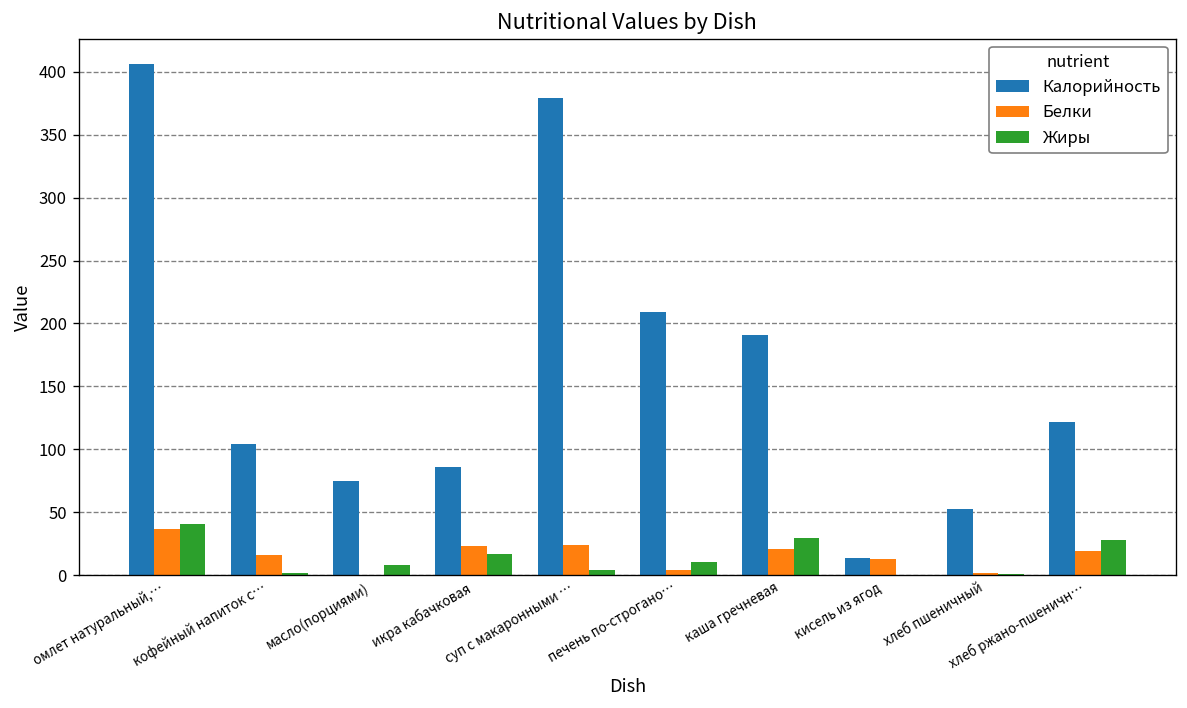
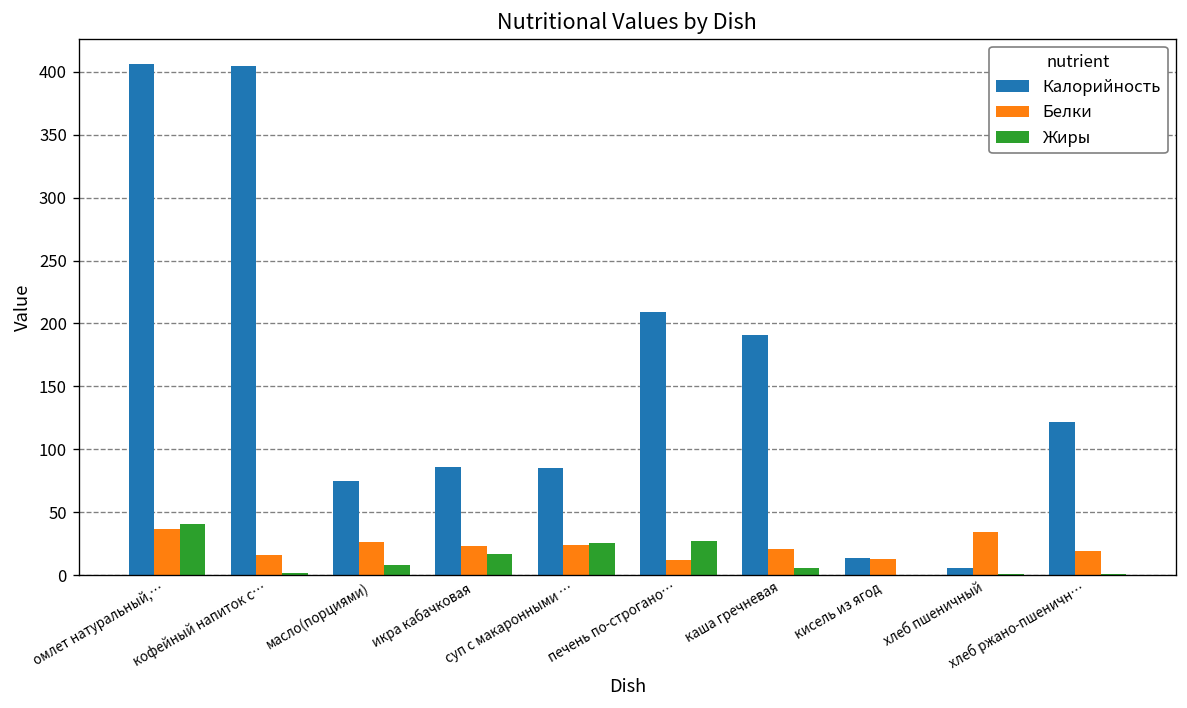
  {
    "Калорийность": {
      "омлет натуральный,…": 406,
-     "кофейный напиток с…": 104,
+     "кофейный напиток с…": 405,
      "масло(порциями)": 75,
      "икра кабачковая": 86,
-     "суп с макаронными …": 379,
+     "суп с макаронными …": 85,
      "печень по-строгано…": 209,
      "каша гречневая": 191,
      "кисель из ягод": 14,
-     "хлеб пшеничный": 52,
+     "хлеб пшеничный": 6,
      "хлеб ржано-пшеничн…": 122
    },
    "Белки": {
      "омлет натуральный,…": 37,
      "кофейный напиток с…": 16,
-     "масло(порциями)": 0,
+     "масло(порциями)": 26,
      "икра кабачковая": 23,
      "суп с макаронными …": 24,
-     "печень по-строгано…": 4,
+     "печень по-строгано…": 12,
      "каша гречневая": 21,
      "кисель из ягод": 13,
-     "хлеб пшеничный": 2,
+     "хлеб пшеничный": 34,
      "хлеб ржано-пшеничн…": 19
    },
    "Жиры": {
      "омлет натуральный,…": 41,
      "масло(порциями)": 8,
      "икра кабачковая": 17,
-     "суп с макаронными …": 4,
-     "печень по-строгано…": 10,
-     "каша гречневая": 29,
+     "суп с макаронными …": 25,
+     "печень по-строгано…": 27,
+     "каша гречневая": 6,
      "кисель из ягод": 0,
-     "хлеб ржано-пшеничн…": 28
+     "хлеб ржано-пшеничн…": 1
    }
  }
